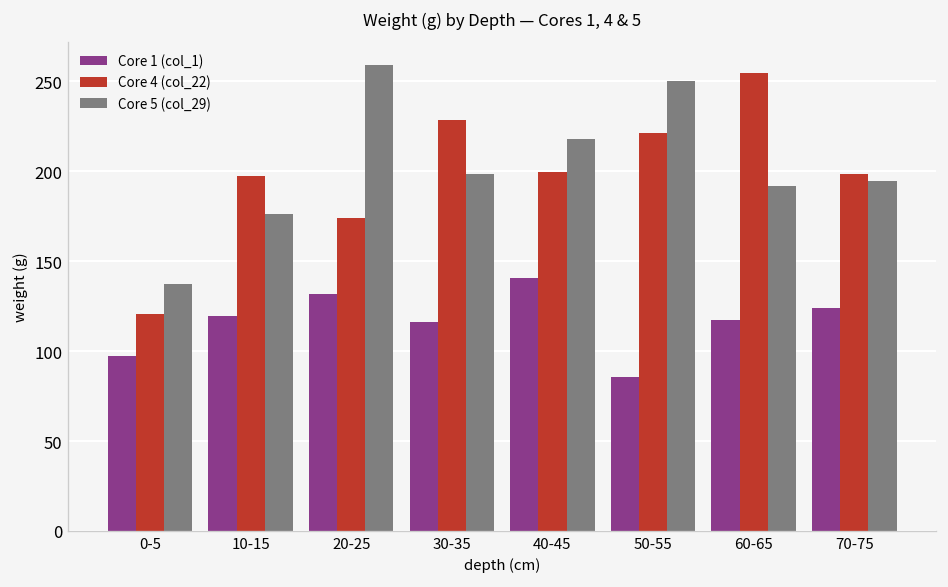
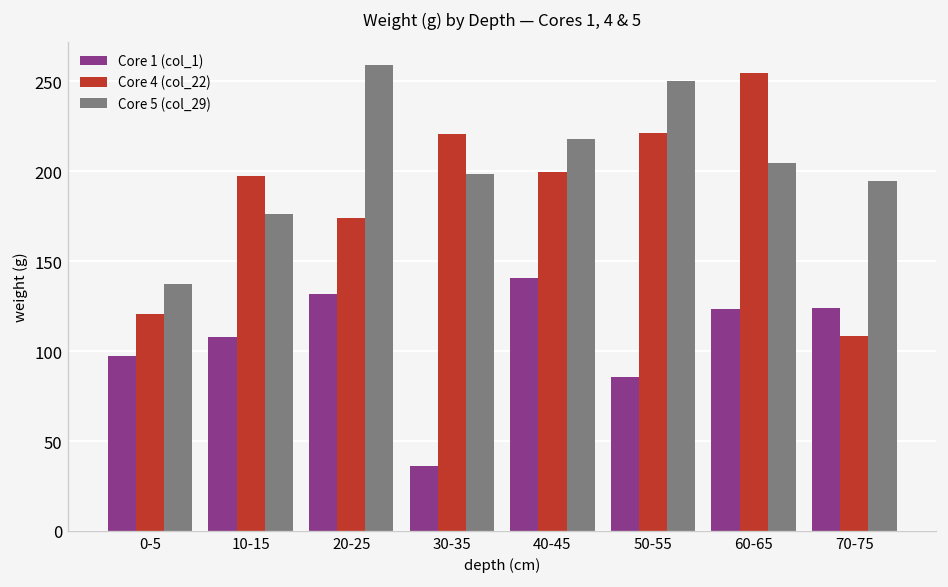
  {
    "Core 1 (col_1)": {
      "0-5": 97,
-     "10-15": 119,
+     "10-15": 108,
      "20-25": 132,
-     "30-35": 116,
+     "30-35": 36,
      "40-45": 140,
      "50-55": 86,
-     "60-65": 117,
+     "60-65": 124,
      "70-75": 124
    },
    "Core 4 (col_22)": {
      "0-5": 121,
      "10-15": 198,
      "20-25": 174,
-     "30-35": 228,
+     "30-35": 221,
      "40-45": 199,
      "50-55": 221,
      "60-65": 255,
-     "70-75": 198
+     "70-75": 109
    },
    "Core 5 (col_29)": {
      "0-5": 137,
      "10-15": 176,
      "20-25": 259,
      "30-35": 199,
      "40-45": 218,
      "50-55": 250,
-     "60-65": 192,
+     "60-65": 205,
      "70-75": 195
    }
  }
